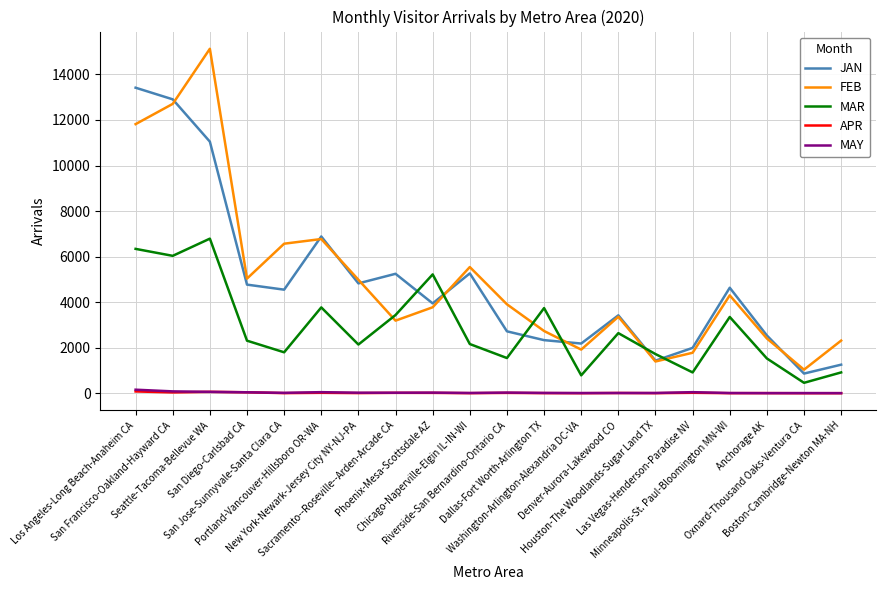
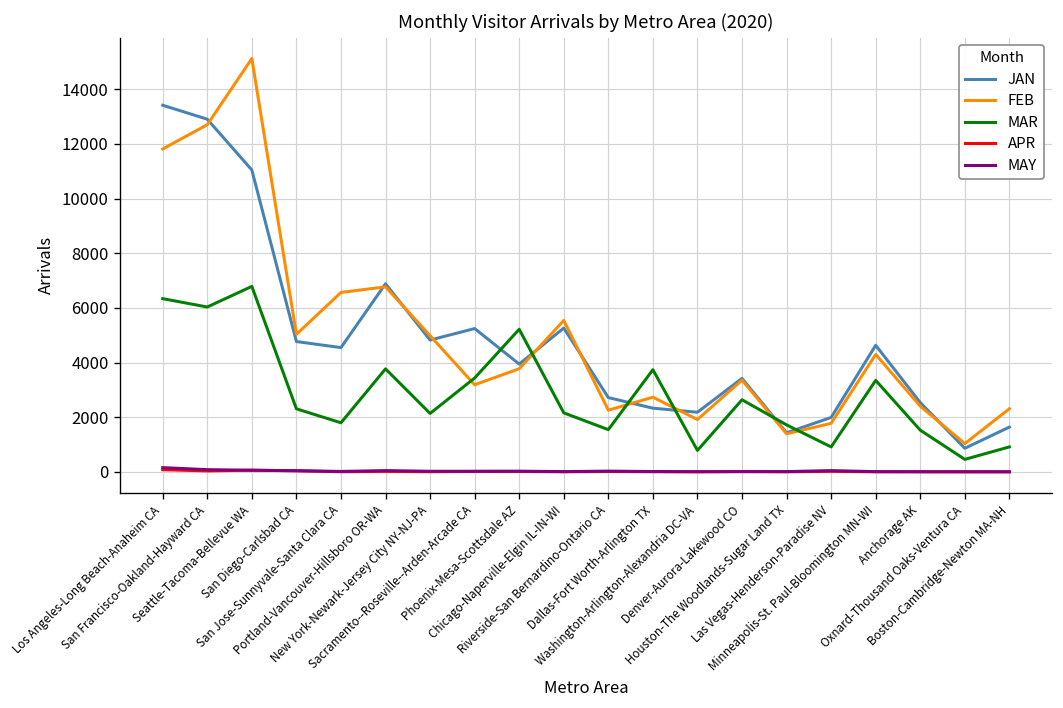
  {
    "JAN": {
      "Los Angeles-Long Beach-Anaheim CA": 13400,
      "San Francisco-Oakland-Hayward CA": 12900,
      "Seattle-Tacoma-Bellevue WA": 11000,
      "San Diego-Carlsbad CA": 4800,
      "San Jose-Sunnyvale-Santa Clara CA": 4500,
      "New York-Newark-Jersey City NY-NJ-PA": 4800,
      "Sacramento--Roseville--Arden-Arcade CA": 5200,
      "Phoenix-Mesa-Scottsdale AZ": 3900,
      "Chicago-Naperville-Elgin IL-IN-WI": 5300,
      "Riverside-San Bernardino-Ontario CA": 2700,
      "Dallas-Fort Worth-Arlington TX": 2300,
      "Washington-Arlington-Alexandria DC-VA": 2200,
      "Las Vegas-Henderson-Paradise NV": 2000,
      "Minneapolis-St. Paul-Bloomington MN-WI": 4600,
      "Anchorage AK": 2500,
      "Oxnard-Thousand Oaks-Ventura CA": 900,
-     "Boston-Cambridge-Newton MA-NH": 1300
+     "Boston-Cambridge-Newton MA-NH": 1600
    },
    "FEB": {
      "Los Angeles-Long Beach-Anaheim CA": 11800,
      "San Francisco-Oakland-Hayward CA": 12700,
      "Seattle-Tacoma-Bellevue WA": 15100,
      "San Diego-Carlsbad CA": 5000,
      "San Jose-Sunnyvale-Santa Clara CA": 6600,
      "New York-Newark-Jersey City NY-NJ-PA": 5000,
      "Sacramento--Roseville--Arden-Arcade CA": 3200,
      "Phoenix-Mesa-Scottsdale AZ": 3800,
      "Chicago-Naperville-Elgin IL-IN-WI": 5500,
-     "Riverside-San Bernardino-Ontario CA": 3900,
+     "Riverside-San Bernardino-Ontario CA": 2300,
      "Dallas-Fort Worth-Arlington TX": 2700,
      "Washington-Arlington-Alexandria DC-VA": 1900,
      "Las Vegas-Henderson-Paradise NV": 1800,
      "Minneapolis-St. Paul-Bloomington MN-WI": 4300,
      "Anchorage AK": 2400,
      "Oxnard-Thousand Oaks-Ventura CA": 1000,
      "Boston-Cambridge-Newton MA-NH": 2300
    },
    "MAR": {
      "Los Angeles-Long Beach-Anaheim CA": 6300,
      "San Francisco-Oakland-Hayward CA": 6000,
      "Seattle-Tacoma-Bellevue WA": 6800,
      "San Diego-Carlsbad CA": 2300,
      "San Jose-Sunnyvale-Santa Clara CA": 1800,
      "Portland-Vancouver-Hillsboro OR-WA": 3800,
      "New York-Newark-Jersey City NY-NJ-PA": 2100,
      "Sacramento--Roseville--Arden-Arcade CA": 3400,
      "Phoenix-Mesa-Scottsdale AZ": 5200,
      "Chicago-Naperville-Elgin IL-IN-WI": 2200,
      "Riverside-San Bernardino-Ontario CA": 1500,
      "Dallas-Fort Worth-Arlington TX": 3700,
      "Washington-Arlington-Alexandria DC-VA": 800,
      "Denver-Aurora-Lakewood CO": 2600,
      "Houston-The Woodlands-Sugar Land TX": 1700,
      "Las Vegas-Henderson-Paradise NV": 900,
      "Minneapolis-St. Paul-Bloomington MN-WI": 3300,
      "Anchorage AK": 1500,
      "Oxnard-Thousand Oaks-Ventura CA": 500,
      "Boston-Cambridge-Newton MA-NH": 900
    }
  }
